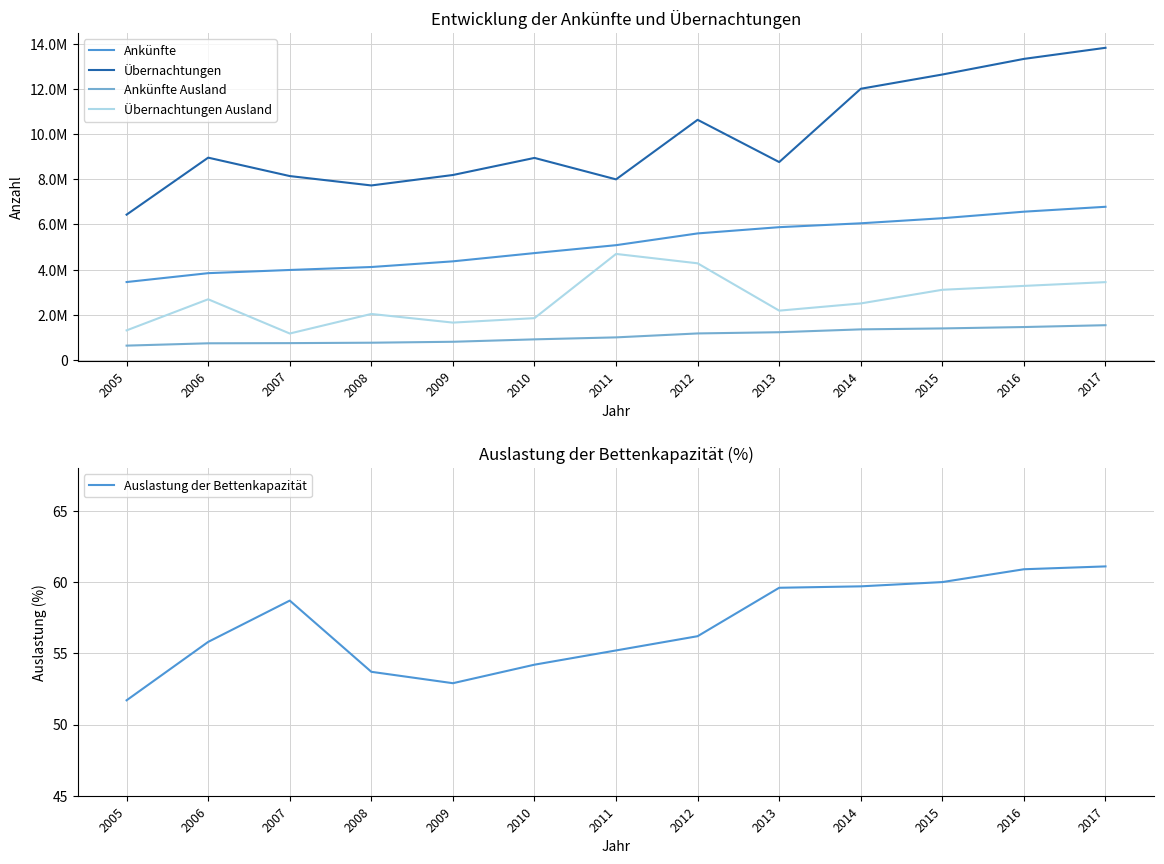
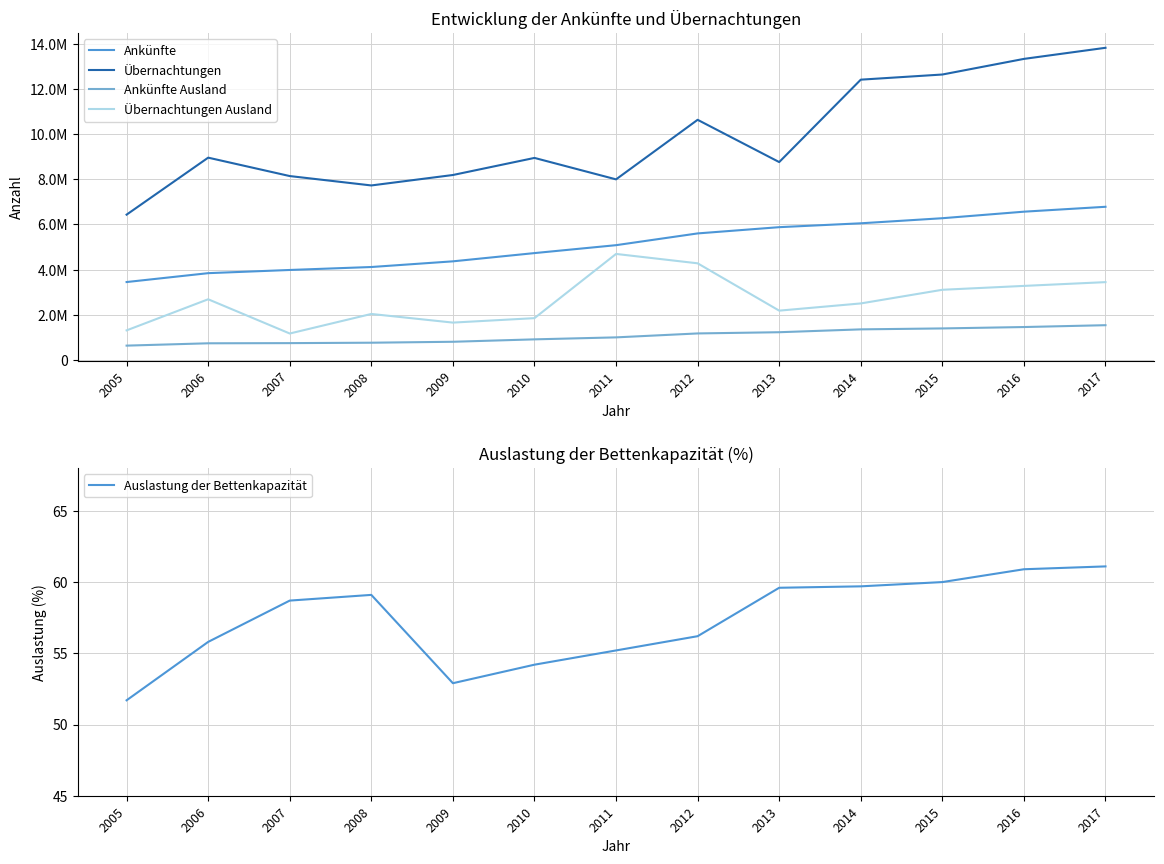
  {
    "Entwicklung der Ankünfte und Übernachtungen": {
      "Übernachtungen": {
        "2005": 6400000,
        "2006": 9000000,
        "2007": 8100000,
        "2008": 7700000,
        "2009": 8200000,
        "2010": 8900000,
        "2011": 8000000,
        "2012": 10600000,
        "2013": 8800000,
-       "2014": 12000000,
+       "2014": 12400000,
        "2015": 12600000,
        "2016": 13300000,
        "2017": 13800000
      },
      "Übernachtungen Ausland": {
        "2005": 1300000,
        "2006": 2700000,
        "2007": 1200000,
        "2008": 2000000,
        "2009": 1700000,
        "2010": 1900000,
        "2011": 4700000,
        "2012": 4300000,
        "2013": 2200000,
        "2014": 2500000,
        "2015": 3100000,
        "2016": 3300000,
        "2017": 3400000
      }
    },
    "Auslastung der Bettenkapazität (%)": {
      "2005": 51.7,
      "2006": 55.8,
      "2007": 58.7,
-     "2008": 53.7,
+     "2008": 59.1,
      "2009": 52.9,
      "2010": 54.2,
      "2011": 55.2,
      "2012": 56.2,
      "2013": 59.6,
      "2014": 59.7,
      "2015": 60.0,
      "2016": 60.9,
      "2017": 61.1
    }
  }
